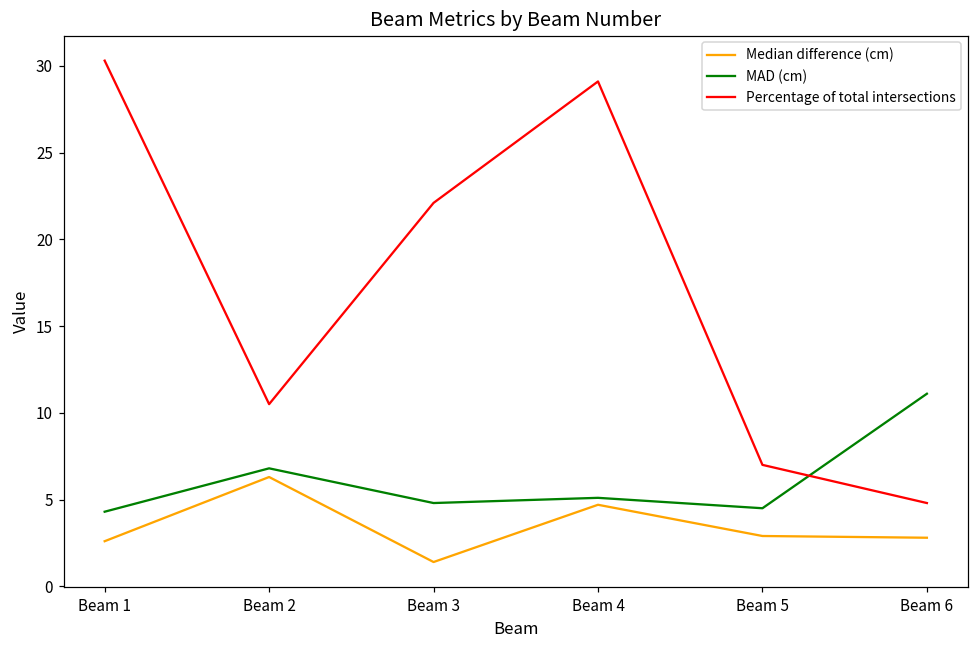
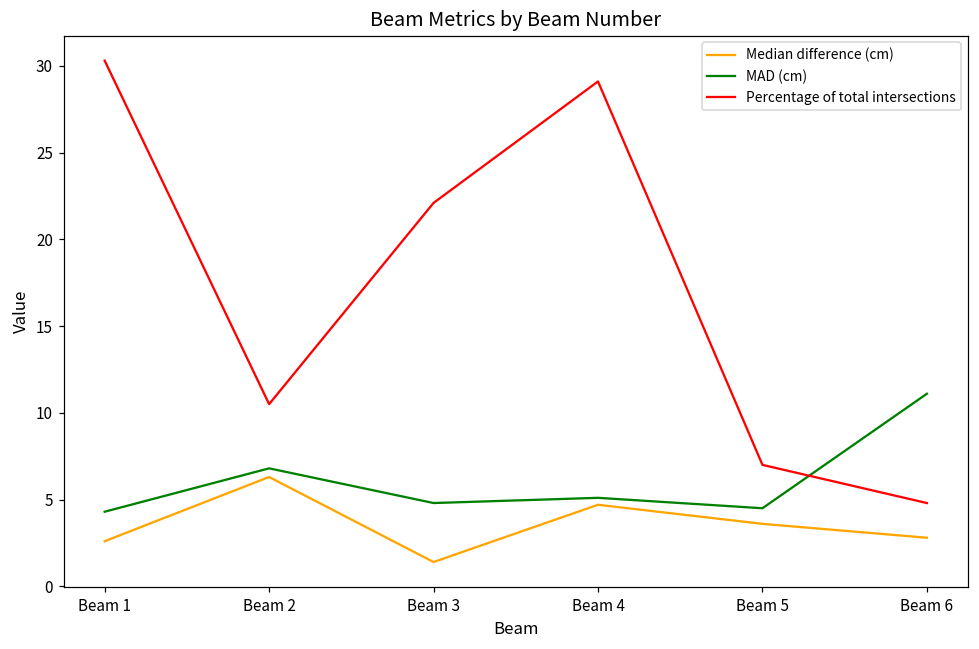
  {
    "Median difference (cm)": {
      "Beam 1": 2.6,
      "Beam 2": 6.3,
      "Beam 3": 1.4,
      "Beam 4": 4.7,
-     "Beam 5": 2.9,
+     "Beam 5": 3.6,
      "Beam 6": 2.8
    },
    "MAD (cm)": {
      "Beam 1": 4.3,
      "Beam 2": 6.8,
      "Beam 3": 4.8,
      "Beam 4": 5.1,
      "Beam 5": 4.5,
      "Beam 6": 11.1
    },
    "Percentage of total intersections": {
      "Beam 1": 30.3,
      "Beam 2": 10.5,
      "Beam 3": 22.1,
      "Beam 4": 29.1,
      "Beam 5": 7.0,
      "Beam 6": 4.8
    }
  }
